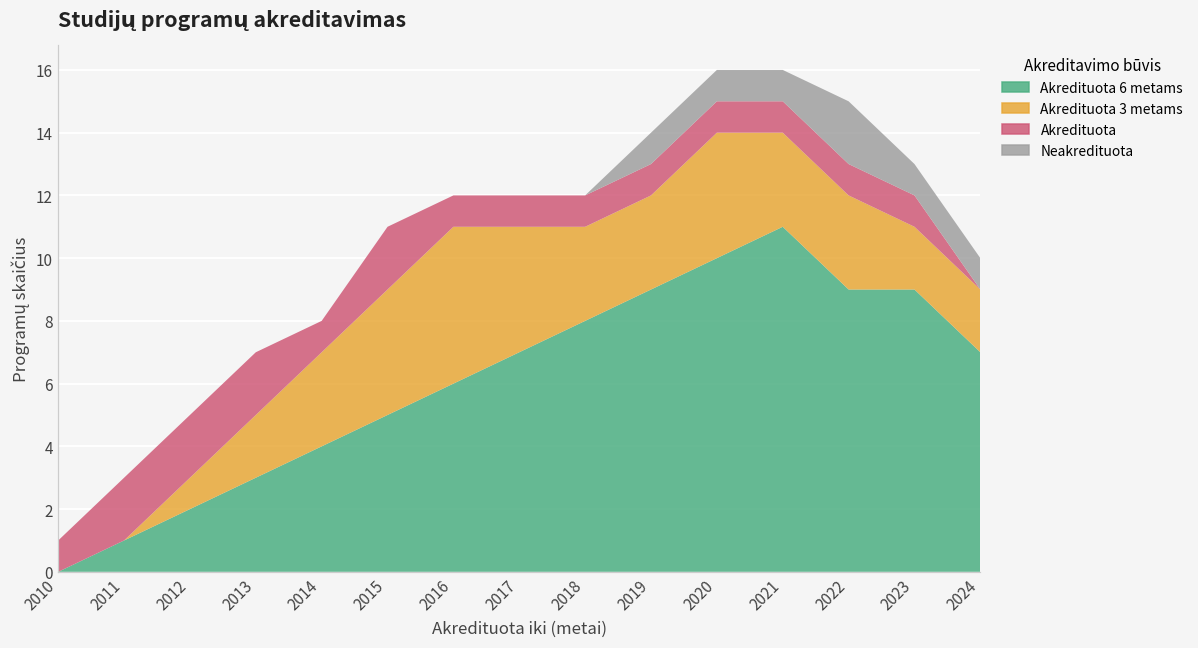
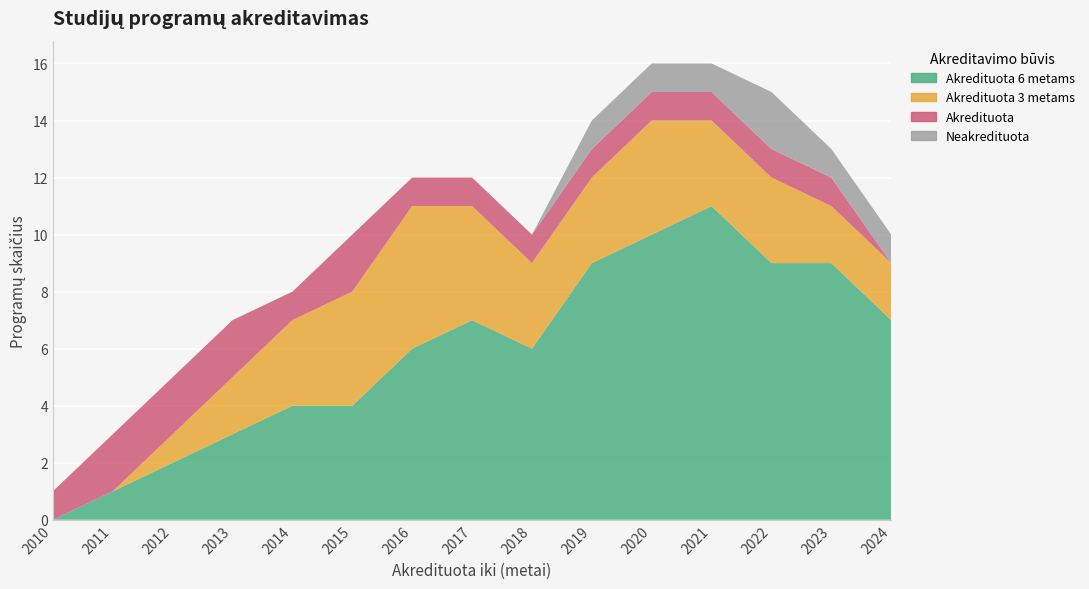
  {
    "Akredituota 6 metams": {
      "2012": 2,
      "2013": 3,
      "2014": 4,
-     "2015": 5,
+     "2015": 4,
      "2016": 6,
      "2017": 7,
-     "2018": 8,
+     "2018": 6,
      "2019": 9,
      "2020": 10,
      "2021": 11,
      "2022": 9,
      "2023": 9,
      "2024": 7
    },
    "Akredituota 3 metams": {
      "2012": 1,
      "2013": 2,
      "2014": 3,
      "2015": 4,
      "2016": 5,
      "2017": 4,
      "2018": 3,
      "2019": 3,
      "2020": 4,
      "2021": 3,
      "2022": 3,
      "2023": 2
    },
    "Akredituota": {
      "2019": 1,
      "2020": 1,
      "2021": 1,
      "2022": 1,
      "2023": 1
    },
    "Neakredituota": {
      "2019": 1,
      "2020": 1,
      "2021": 1,
      "2022": 2,
      "2023": 1,
      "2024": 1
    }
  }
